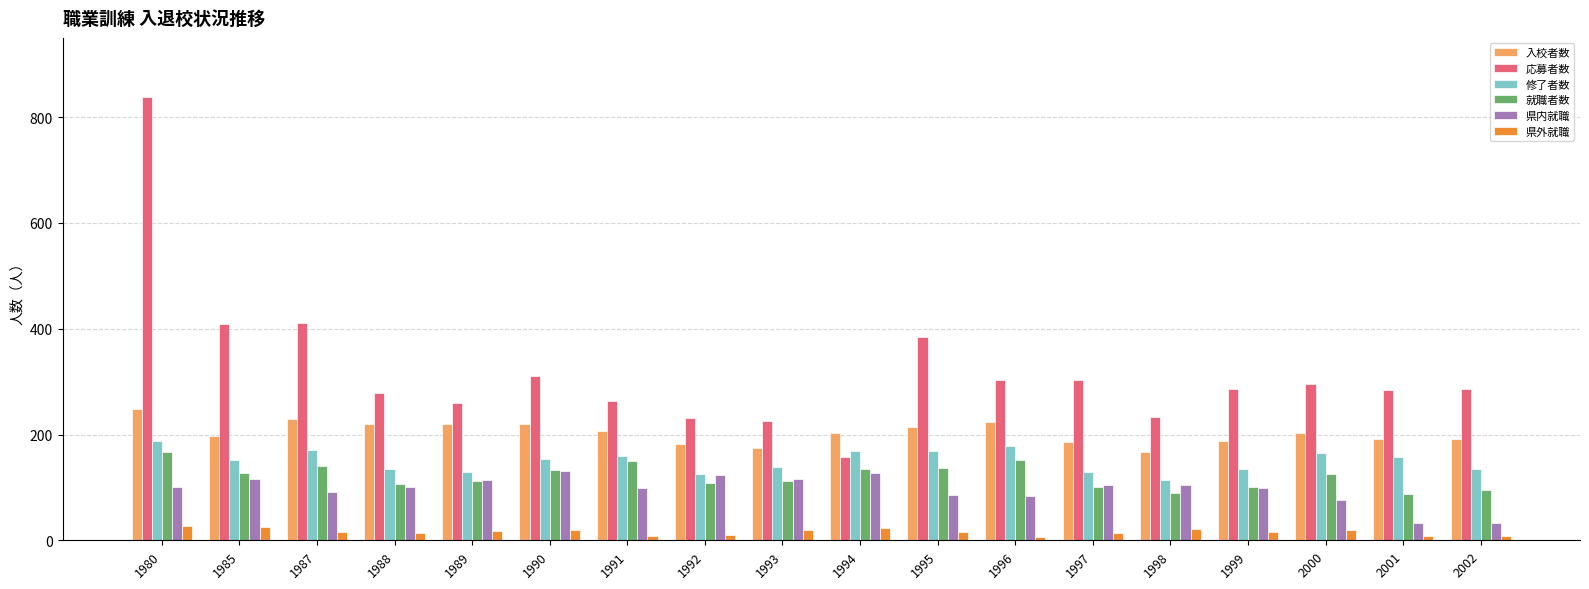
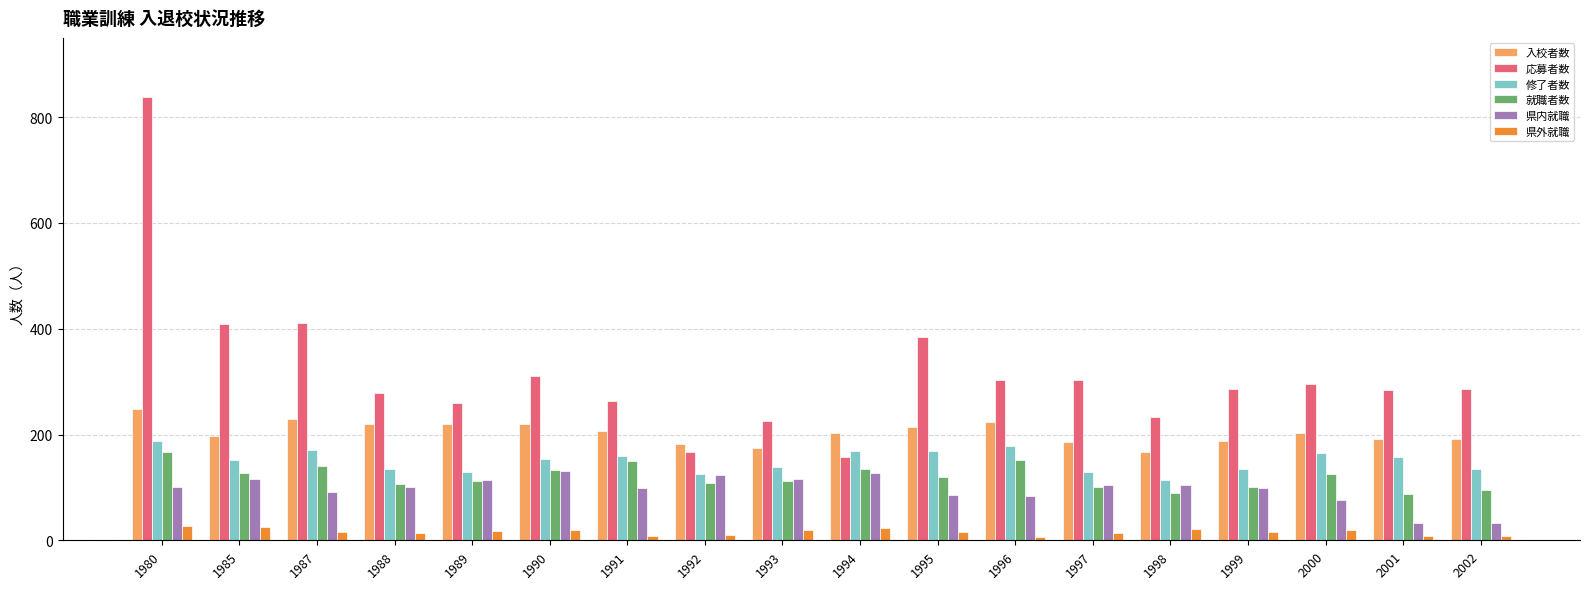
  {
    "応募者数": {
      "1980": 840,
      "1985": 410,
      "1987": 410,
      "1988": 280,
      "1989": 260,
      "1990": 310,
      "1991": 260,
-     "1992": 230,
+     "1992": 170,
      "1993": 230,
      "1994": 160,
      "1995": 380,
      "1996": 300,
      "1997": 300,
      "1998": 230,
      "1999": 290,
      "2000": 300,
      "2001": 290,
      "2002": 290
    },
    "修了者数": {
      "1980": 190,
      "1985": 150,
      "1987": 170,
      "1988": 140,
      "1989": 130,
      "1990": 150,
      "1991": 160,
      "1992": 130,
      "1993": 140,
      "1994": 170,
      "1995": 170,
      "1996": 180,
      "1997": 130,
      "1998": 110,
      "1999": 130,
      "2000": 170,
      "2001": 160,
      "2002": 130
    },
    "就職者数": {
      "1980": 170,
      "1985": 130,
      "1987": 140,
      "1988": 110,
      "1989": 110,
      "1990": 130,
      "1991": 150,
      "1992": 110,
      "1993": 110,
      "1994": 130,
-     "1995": 140,
+     "1995": 120,
      "1996": 150,
      "1997": 100,
      "1998": 90,
      "1999": 100,
      "2000": 130,
      "2001": 90,
      "2002": 100
    },
    "県内就職": {
      "1980": 100,
      "1985": 120,
      "1987": 90,
      "1988": 100,
      "1989": 110,
      "1990": 130,
      "1991": 100,
      "1992": 120,
      "1993": 120,
      "1994": 130,
      "1995": 90,
      "1996": 80,
      "1997": 100,
      "1998": 100,
      "1999": 100,
      "2000": 80,
      "2001": 30,
      "2002": 30
    }
  }
